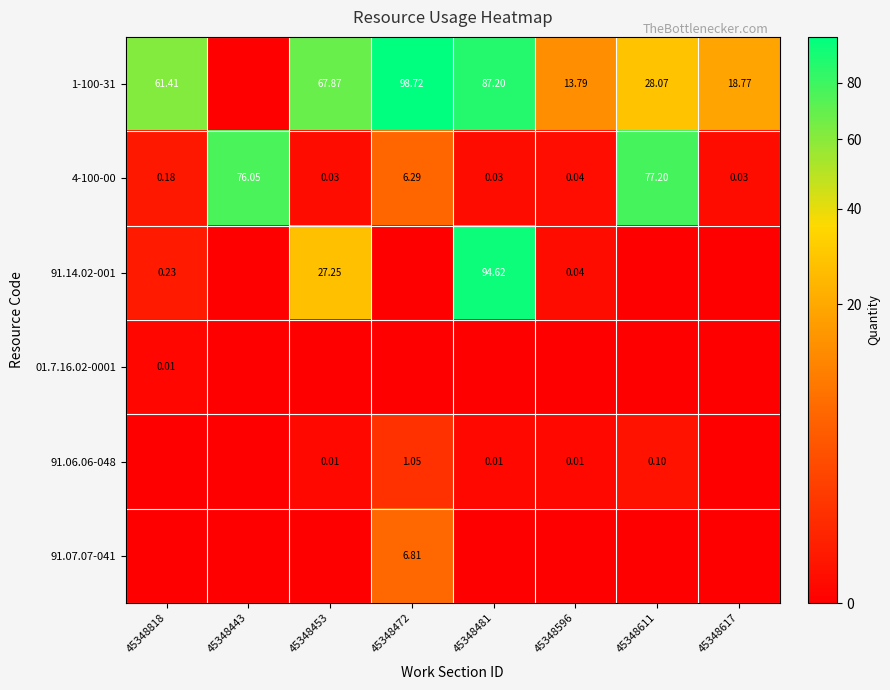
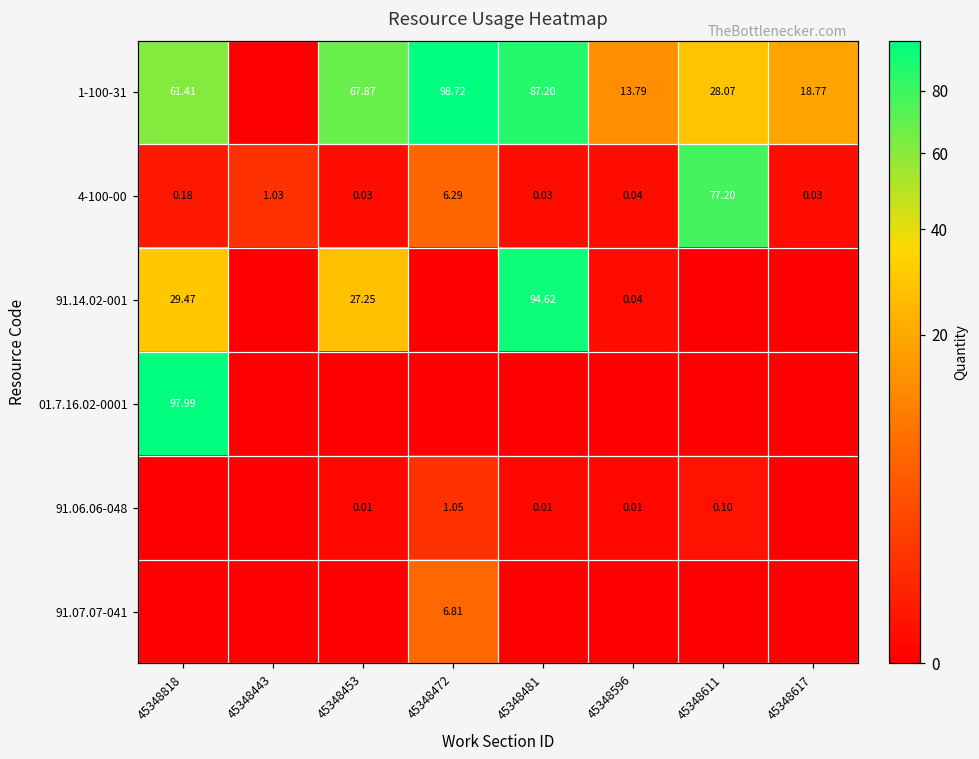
  {
    "1-100-31": {
      "45348818": 61.41,
      "45348453": 67.87,
      "45348472": 98.72,
      "45348481": 87.20,
      "45348596": 13.79,
      "45348611": 28.07,
      "45348617": 18.77
    },
    "4-100-00": {
      "45348818": 0.18,
-     "45348443": 76.05,
+     "45348443": 1.03,
      "45348453": 0.03,
      "45348472": 6.29,
      "45348481": 0.03,
      "45348596": 0.04,
      "45348611": 77.20,
      "45348617": 0.03
    },
    "91.14.02-001": {
-     "45348818": 0.23,
+     "45348818": 29.47,
      "45348453": 27.25,
      "45348481": 94.62,
      "45348596": 0.04
    },
    "01.7.16.02-0001": {
-     "45348818": 0.01
+     "45348818": 97.99
    },
    "91.06.06-048": {
      "45348453": 0.01,
      "45348472": 1.05,
      "45348481": 0.01,
      "45348596": 0.01,
      "45348611": 0.10
    },
    "91.07.07-041": {
      "45348472": 6.81
    }
  }
